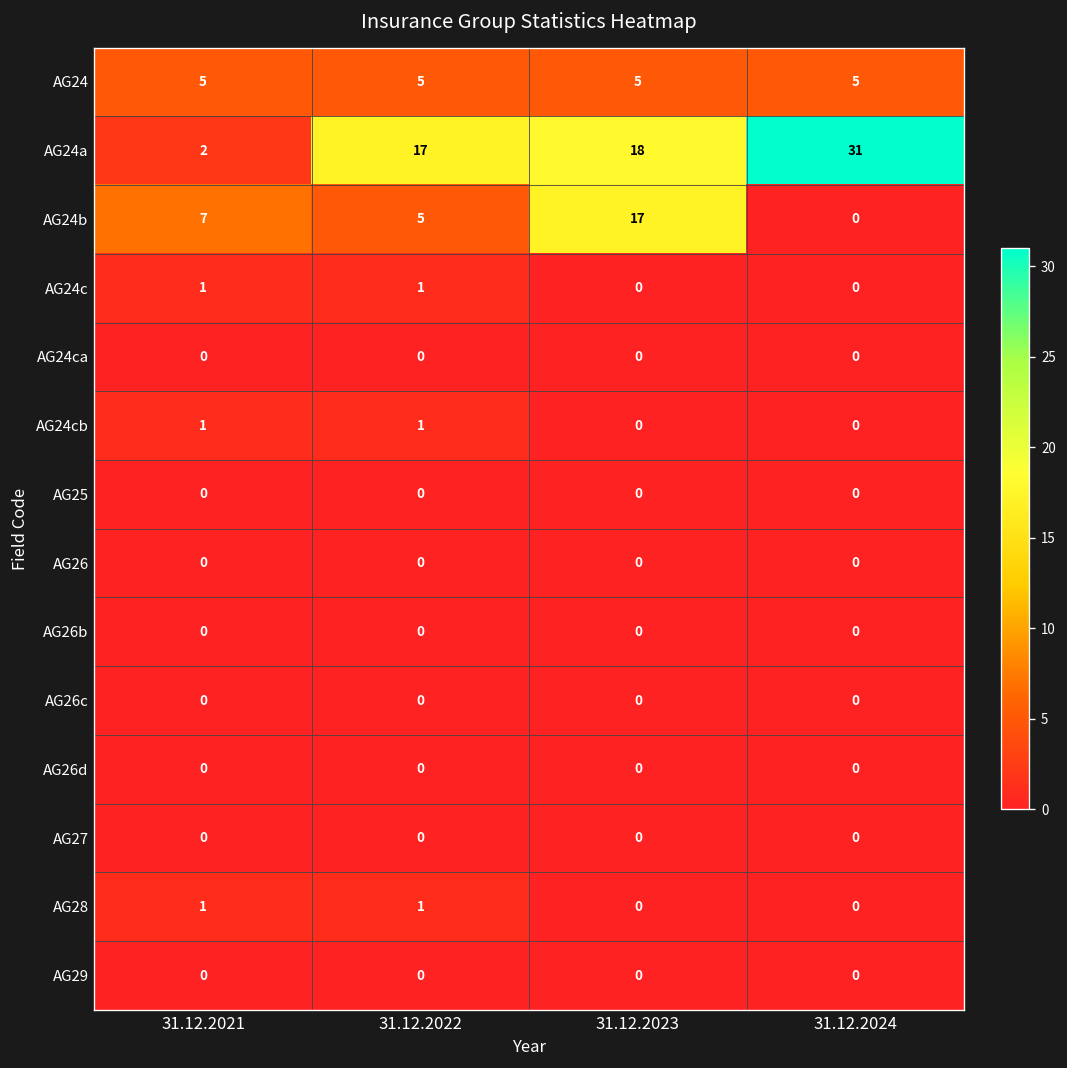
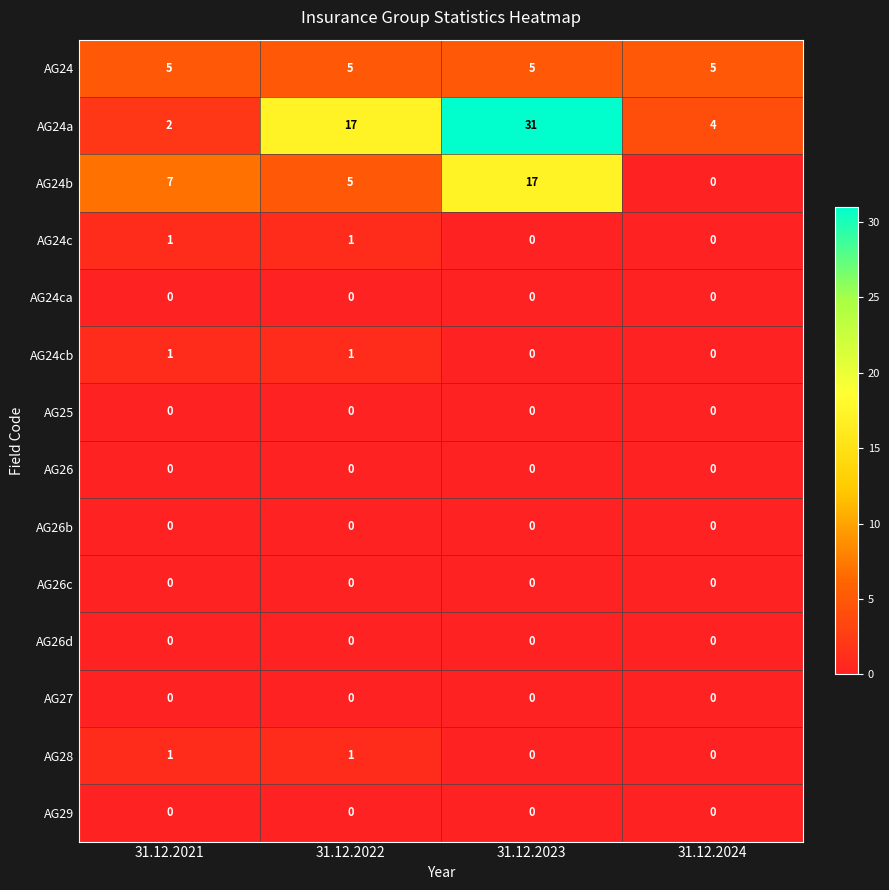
  {
    "AG24": {
      "31.12.2021": 5,
      "31.12.2022": 5,
      "31.12.2023": 5,
      "31.12.2024": 5
    },
    "AG24a": {
      "31.12.2021": 2,
      "31.12.2022": 17,
-     "31.12.2023": 18,
-     "31.12.2024": 31
+     "31.12.2023": 31,
+     "31.12.2024": 4
    },
    "AG24b": {
      "31.12.2021": 7,
      "31.12.2022": 5,
      "31.12.2023": 17,
      "31.12.2024": 0
    },
    "AG24c": {
      "31.12.2021": 1,
      "31.12.2022": 1,
      "31.12.2023": 0,
      "31.12.2024": 0
    },
    "AG24ca": {
      "31.12.2021": 0,
      "31.12.2022": 0,
      "31.12.2023": 0,
      "31.12.2024": 0
    },
    "AG24cb": {
      "31.12.2021": 1,
      "31.12.2022": 1,
      "31.12.2023": 0,
      "31.12.2024": 0
    },
    "AG25": {
      "31.12.2021": 0,
      "31.12.2022": 0,
      "31.12.2023": 0,
      "31.12.2024": 0
    },
    "AG26": {
      "31.12.2021": 0,
      "31.12.2022": 0,
      "31.12.2023": 0,
      "31.12.2024": 0
    },
    "AG26b": {
      "31.12.2021": 0,
      "31.12.2022": 0,
      "31.12.2023": 0,
      "31.12.2024": 0
    },
    "AG26c": {
      "31.12.2021": 0,
      "31.12.2022": 0,
      "31.12.2023": 0,
      "31.12.2024": 0
    },
    "AG26d": {
      "31.12.2021": 0,
      "31.12.2022": 0,
      "31.12.2023": 0,
      "31.12.2024": 0
    },
    "AG27": {
      "31.12.2021": 0,
      "31.12.2022": 0,
      "31.12.2023": 0,
      "31.12.2024": 0
    },
    "AG28": {
      "31.12.2021": 1,
      "31.12.2022": 1,
      "31.12.2023": 0,
      "31.12.2024": 0
    },
    "AG29": {
      "31.12.2021": 0,
      "31.12.2022": 0,
      "31.12.2023": 0,
      "31.12.2024": 0
    }
  }
